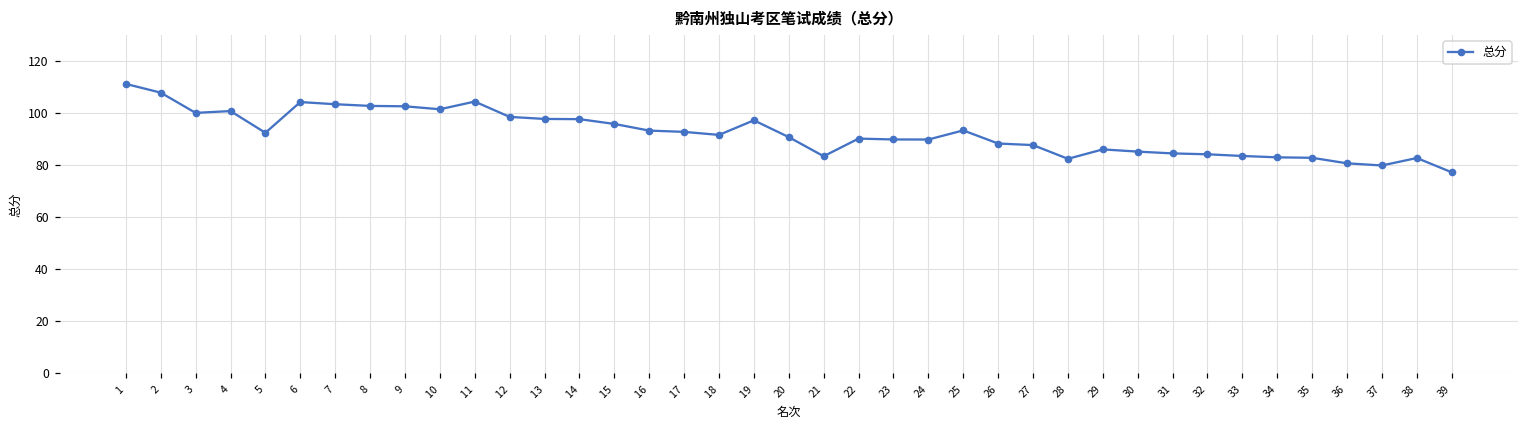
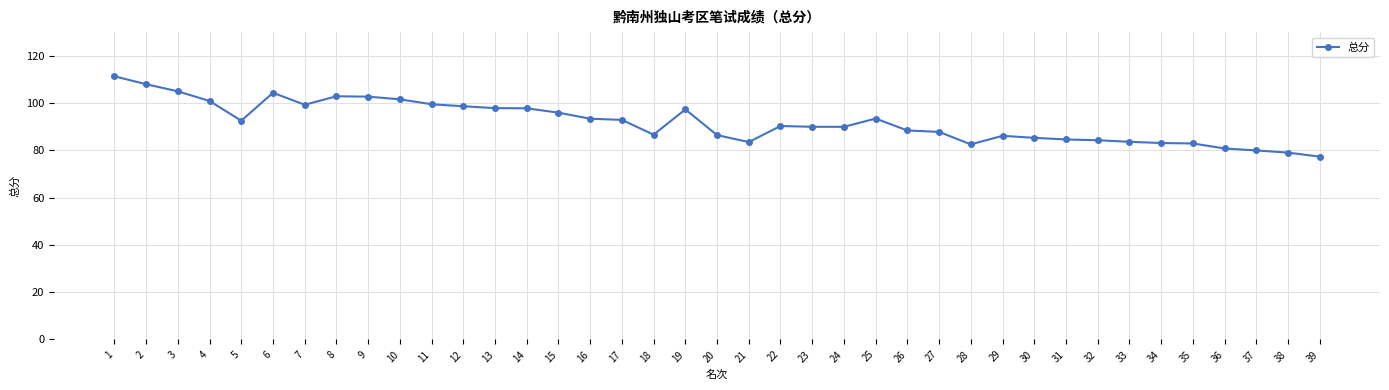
  {
    "1": 111,
    "2": 108,
-   "3": 100,
+   "3": 105,
    "4": 101,
    "5": 93,
    "6": 104,
-   "7": 104,
+   "7": 99,
    "8": 103,
    "9": 103,
    "10": 102,
-   "11": 105,
+   "11": 99,
    "12": 99,
    "13": 98,
    "14": 98,
    "15": 96,
    "16": 93,
    "17": 93,
-   "18": 92,
+   "18": 87,
    "19": 97,
-   "20": 91,
+   "20": 86,
    "21": 84,
    "22": 90,
    "23": 90,
    "24": 90,
    "25": 93,
    "26": 88,
    "27": 88,
    "28": 83,
    "29": 86,
    "30": 85,
    "31": 85,
    "32": 84,
    "33": 84,
    "34": 83,
    "35": 83,
    "36": 81,
    "37": 80,
-   "38": 83,
+   "38": 79,
    "39": 77
  }
